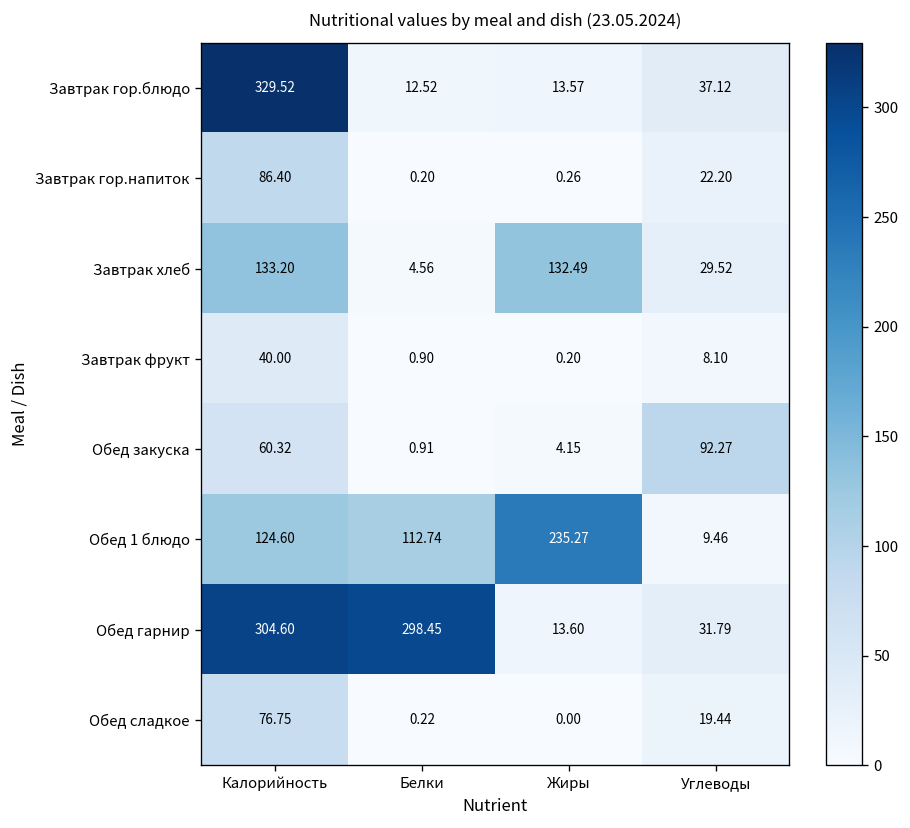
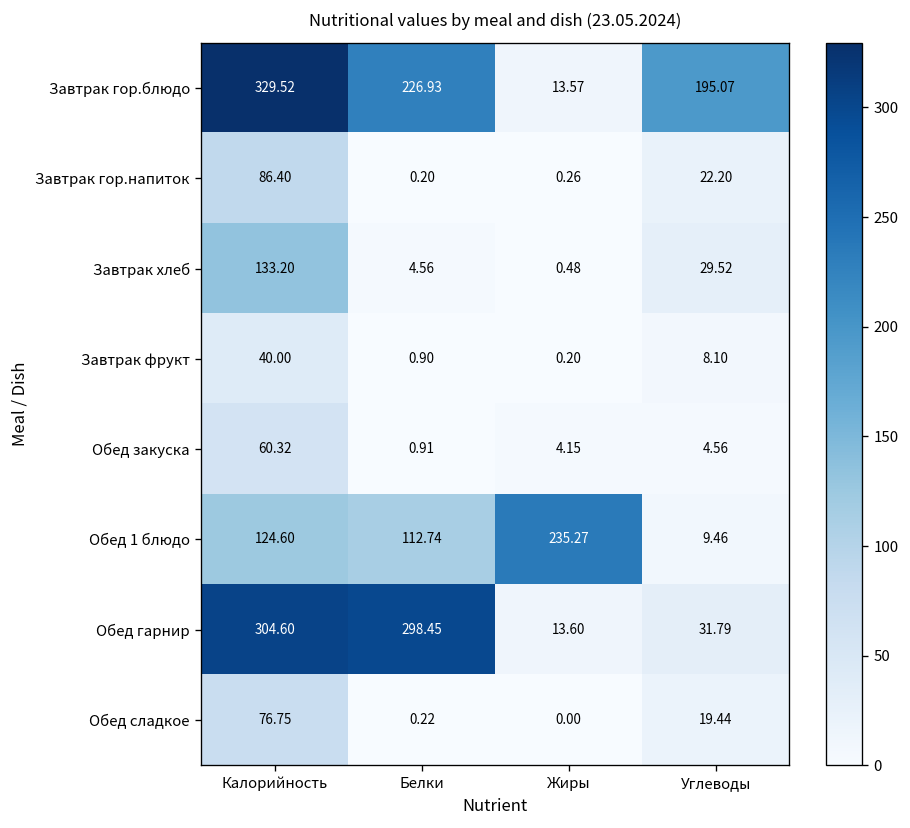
  {
    "Завтрак гор.блюдо": {
      "Калорийность": 329.52,
-     "Белки": 12.52,
+     "Белки": 226.93,
      "Жиры": 13.57,
-     "Углеводы": 37.12
+     "Углеводы": 195.07
    },
    "Завтрак гор.напиток": {
      "Калорийность": 86.40,
      "Белки": 0.20,
      "Жиры": 0.26,
      "Углеводы": 22.20
    },
    "Завтрак хлеб": {
      "Калорийность": 133.20,
      "Белки": 4.56,
-     "Жиры": 132.49,
+     "Жиры": 0.48,
      "Углеводы": 29.52
    },
    "Завтрак фрукт": {
      "Калорийность": 40.00,
      "Белки": 0.90,
      "Жиры": 0.20,
      "Углеводы": 8.10
    },
    "Обед закуска": {
      "Калорийность": 60.32,
      "Белки": 0.91,
      "Жиры": 4.15,
-     "Углеводы": 92.27
+     "Углеводы": 4.56
    },
    "Обед 1 блюдо": {
      "Калорийность": 124.60,
      "Белки": 112.74,
      "Жиры": 235.27,
      "Углеводы": 9.46
    },
    "Обед гарнир": {
      "Калорийность": 304.60,
      "Белки": 298.45,
      "Жиры": 13.60,
      "Углеводы": 31.79
    },
    "Обед сладкое": {
      "Калорийность": 76.75,
      "Белки": 0.22,
      "Жиры": 0.00,
      "Углеводы": 19.44
    }
  }
